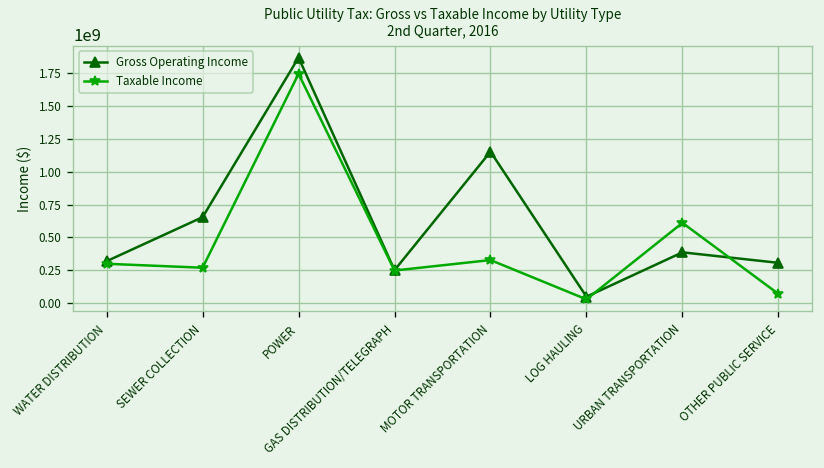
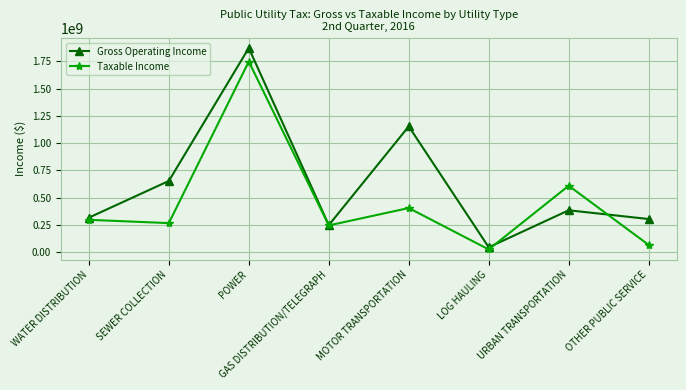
  {
    "Gross Operating Income": {
      "SEWER COLLECTION": 650000000,
      "POWER": 1870000000,
      "MOTOR TRANSPORTATION": 1150000000,
      "URBAN TRANSPORTATION": 390000000,
      "OTHER PUBLIC SERVICE": 310000000
    },
    "Taxable Income": {
      "SEWER COLLECTION": 270000000,
      "POWER": 1750000000,
-     "MOTOR TRANSPORTATION": 330000000,
+     "MOTOR TRANSPORTATION": 410000000,
      "URBAN TRANSPORTATION": 610000000,
      "OTHER PUBLIC SERVICE": 70000000
    }
  }
